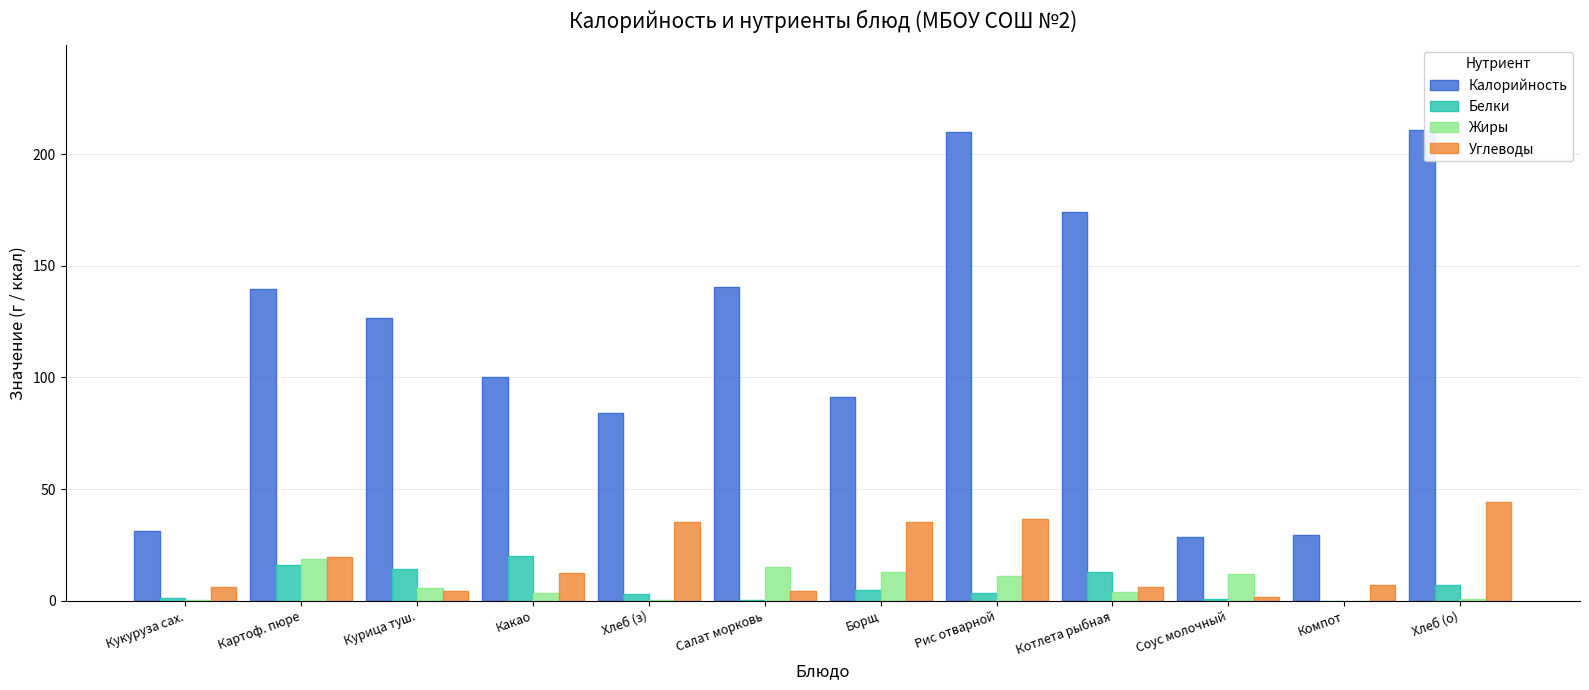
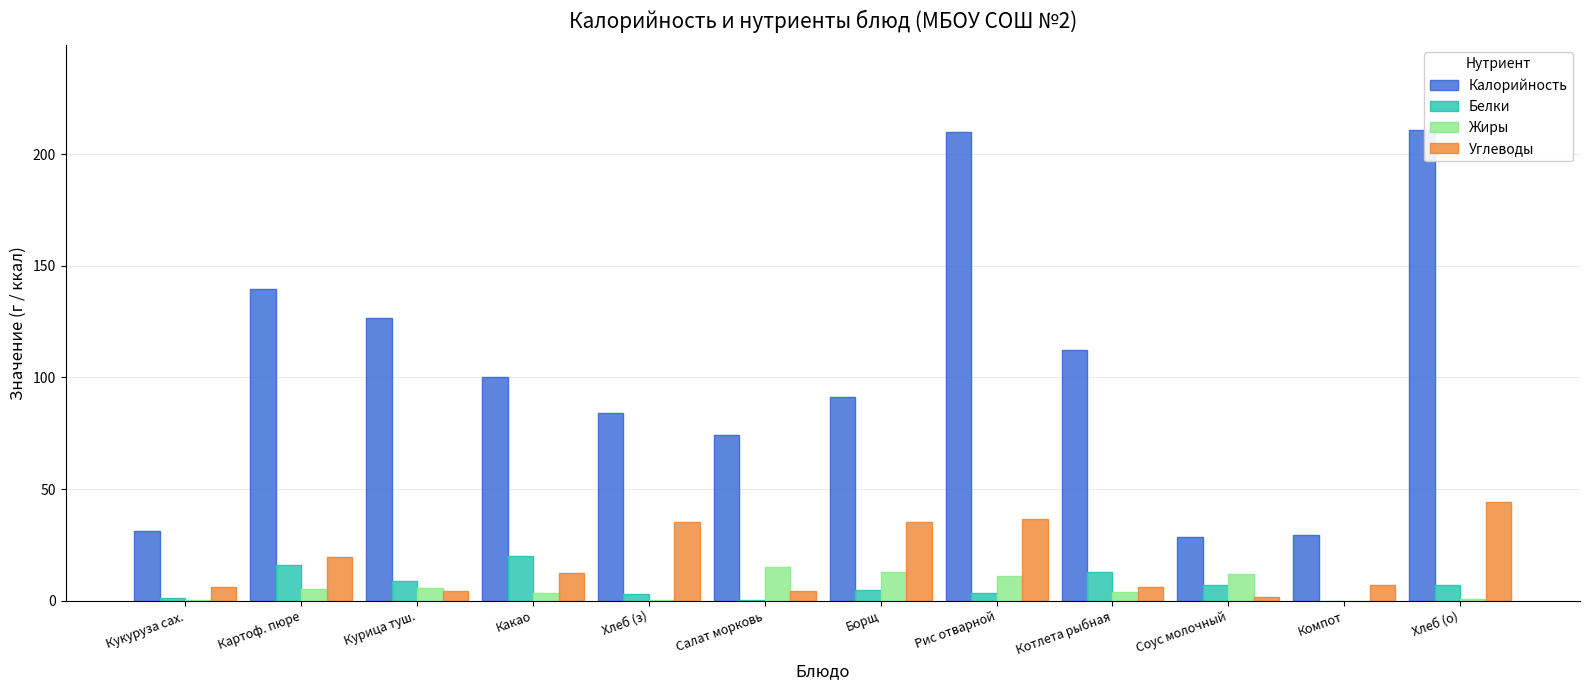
  {
    "Калорийность": {
      "Кукуруза сах.": 31,
      "Картоф. пюре": 139,
      "Курица туш.": 126,
      "Какао": 100,
      "Хлеб (з)": 84,
-     "Салат морковь": 141,
+     "Салат морковь": 74,
      "Борщ": 91,
      "Рис отварной": 210,
-     "Котлета рыбная": 174,
+     "Котлета рыбная": 112,
      "Соус молочный": 29,
      "Компот": 29,
      "Хлеб (о)": 211
    },
    "Белки": {
      "Кукуруза сах.": 1,
      "Картоф. пюре": 16,
-     "Курица туш.": 14,
+     "Курица туш.": 9,
      "Какао": 20,
      "Хлеб (з)": 3,
      "Борщ": 5,
      "Рис отварной": 4,
      "Котлета рыбная": 13,
-     "Соус молочный": 1,
+     "Соус молочный": 7,
      "Хлеб (о)": 7
    },
    "Жиры": {
-     "Картоф. пюре": 19,
+     "Картоф. пюре": 5,
      "Курица туш.": 6,
      "Какао": 4,
      "Салат морковь": 15,
      "Борщ": 13,
      "Рис отварной": 11,
      "Котлета рыбная": 4,
      "Соус молочный": 12,
      "Компот": 0
    },
    "Углеводы": {
      "Кукуруза сах.": 6,
      "Картоф. пюре": 20,
      "Курица туш.": 4,
      "Какао": 13,
      "Хлеб (з)": 35,
      "Салат морковь": 4,
      "Борщ": 36,
      "Рис отварной": 36,
      "Котлета рыбная": 6,
      "Соус молочный": 2,
      "Компот": 7,
      "Хлеб (о)": 44
    }
  }
